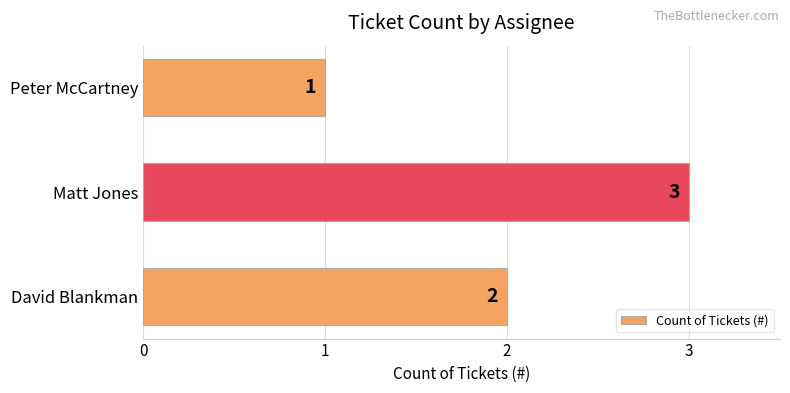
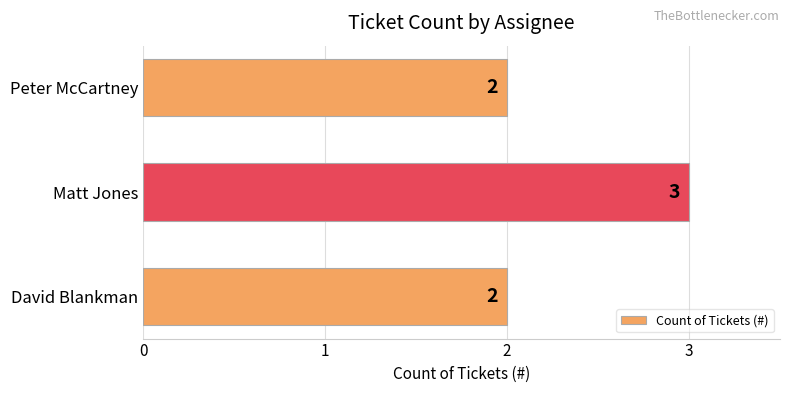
  {
-   "Peter McCartney": 1,
+   "Peter McCartney": 2,
    "Matt Jones": 3,
    "David Blankman": 2
  }
